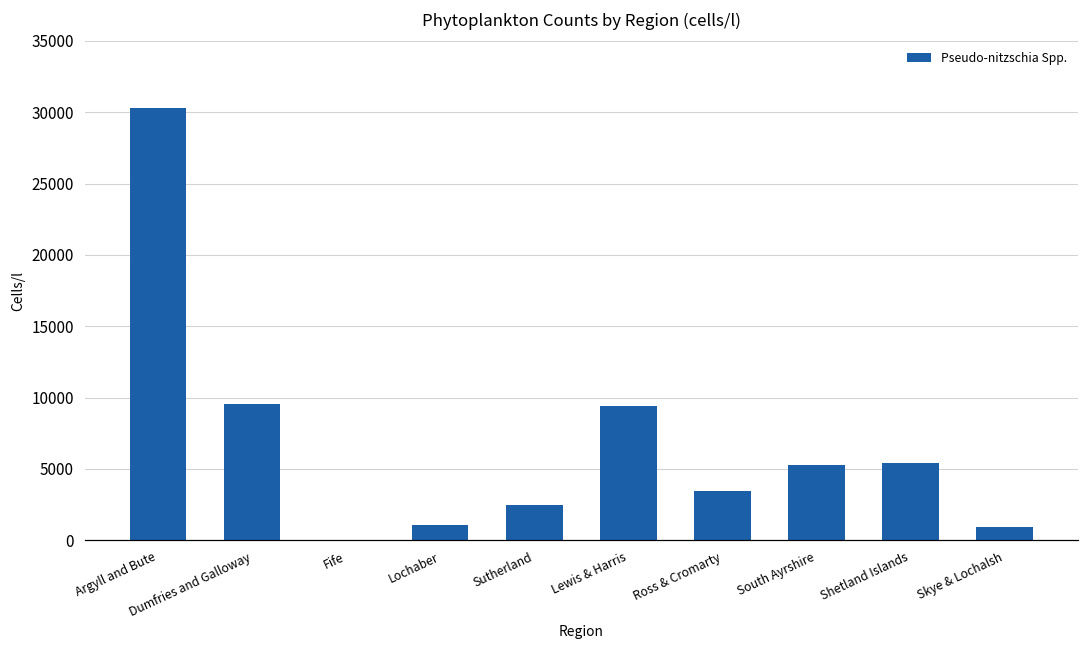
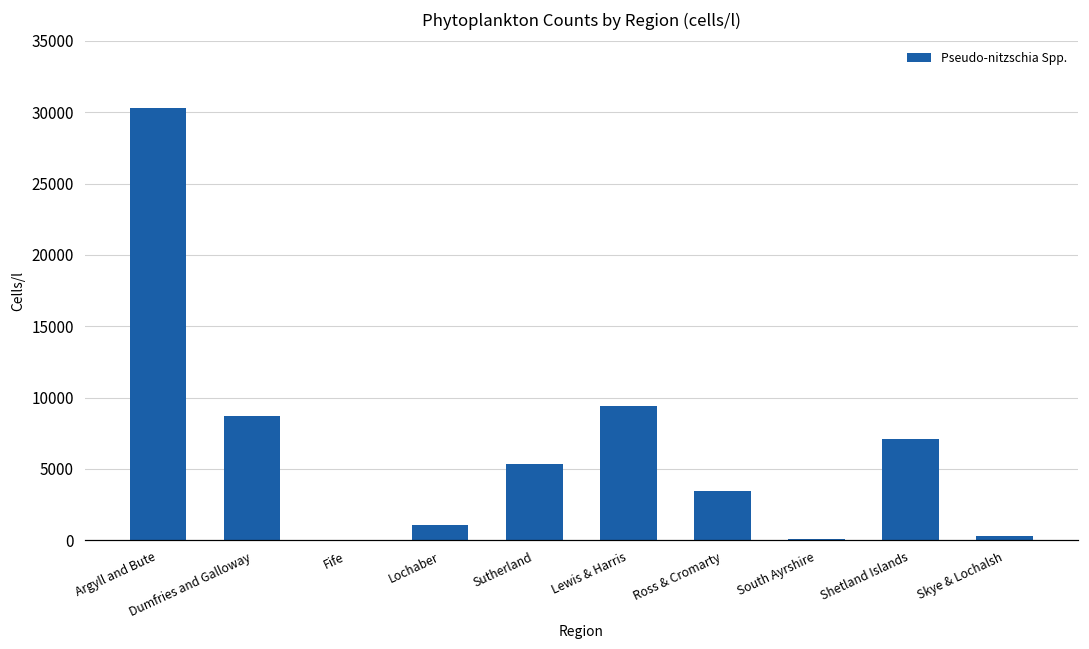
  {
    "Argyll and Bute": 30300,
-   "Dumfries and Galloway": 9500,
+   "Dumfries and Galloway": 8700,
    "Fife": 0,
    "Lochaber": 1100,
-   "Sutherland": 2400,
+   "Sutherland": 5300,
    "Lewis & Harris": 9400,
    "Ross & Cromarty": 3500,
-   "South Ayrshire": 5300,
-   "Shetland Islands": 5400,
-   "Skye & Lochalsh": 900
+   "South Ayrshire": 100,
+   "Shetland Islands": 7100,
+   "Skye & Lochalsh": 300
  }
